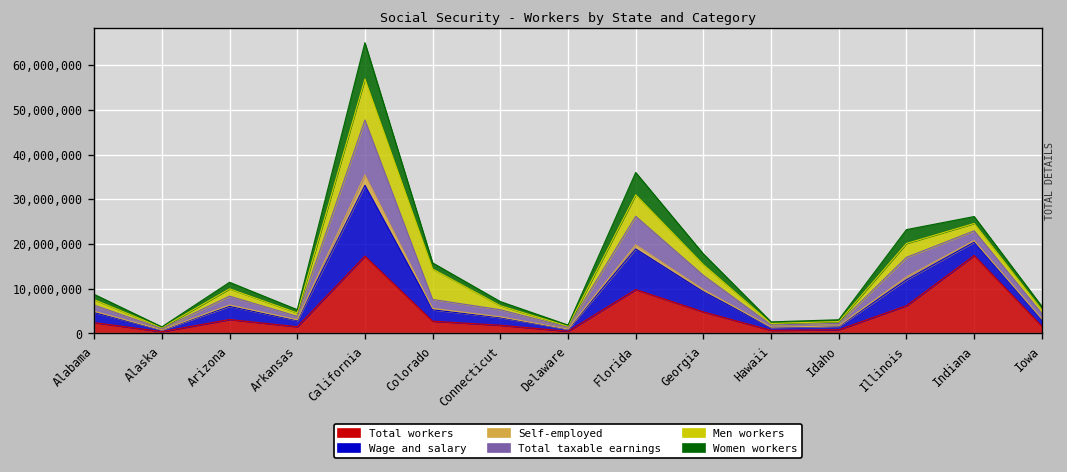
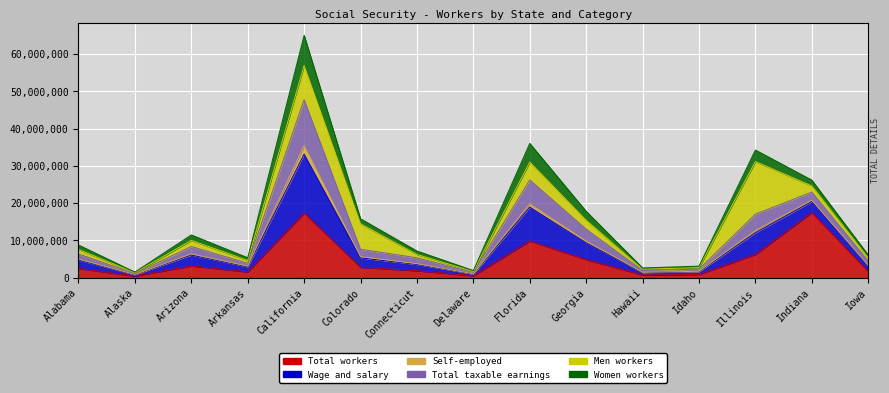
  {
    "Total workers": {
      "Alabama": "2,000,000",
      "Arizona": "3,000,000",
      "Arkansas": "1,000,000",
      "California": "17,000,000",
      "Colorado": "3,000,000",
      "Connecticut": "2,000,000",
      "Florida": "10,000,000",
      "Georgia": "5,000,000",
      "Idaho": "1,000,000",
      "Illinois": "6,000,000",
      "Indiana": "17,000,000",
      "Iowa": "2,000,000"
    },
    "Wage and salary": {
      "California": "16,000,000",
      "Florida": "9,000,000"
    },
    "Self-employed": {
      "California": "2,000,000",
      "Florida": "1,000,000"
    },
    "Total taxable earnings": {
      "Alabama": "1,000,000",
      "Arizona": "2,000,000",
      "Arkansas": "1,000,000",
      "California": "12,000,000",
      "Colorado": "2,000,000",
      "Connecticut": "2,000,000",
      "Florida": "6,000,000",
      "Georgia": "3,000,000",
      "Illinois": "4,000,000",
      "Indiana": "2,000,000",
      "Iowa": "1,000,000"
    },
    "Men workers": {
      "Alabama": "1,000,000",
      "Arizona": "2,000,000",
      "Arkansas": "1,000,000",
      "California": "9,000,000",
      "Colorado": "7,000,000",
      "Connecticut": "1,000,000",
      "Florida": "5,000,000",
      "Georgia": "2,000,000",
-     "Illinois": "3,000,000",
+     "Illinois": "14,000,000",
      "Indiana": "2,000,000",
      "Iowa": "1,000,000"
    },
    "Women workers": {
      "Alabama": "1,000,000",
      "Arizona": "1,000,000",
      "Arkansas": "1,000,000",
      "California": "8,000,000",
      "Colorado": "1,000,000",
      "Connecticut": "1,000,000",
      "Florida": "5,000,000",
      "Georgia": "2,000,000",
      "Illinois": "3,000,000",
      "Indiana": "2,000,000",
      "Iowa": "1,000,000"
    }
  }
